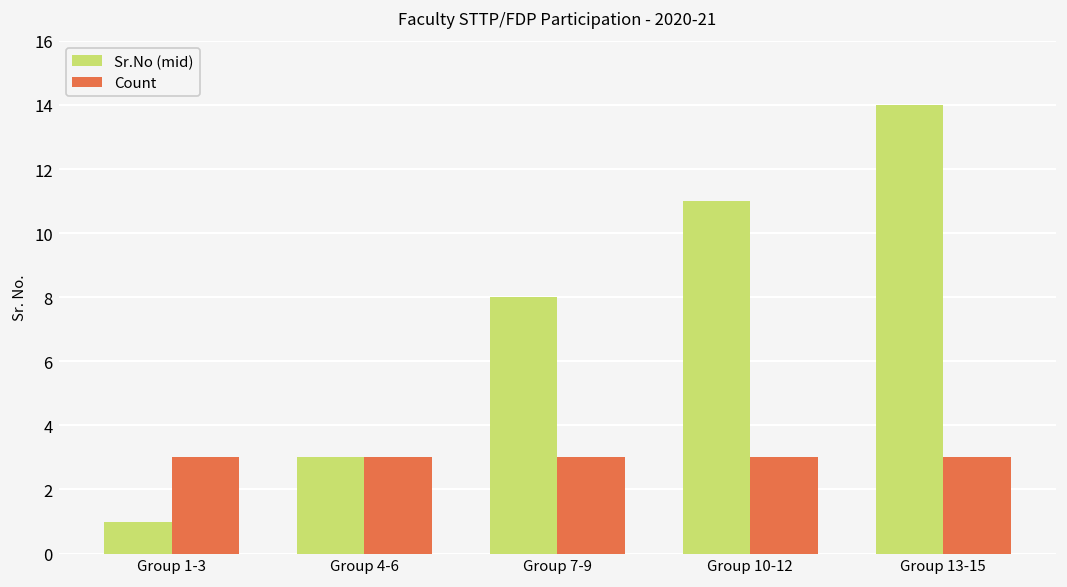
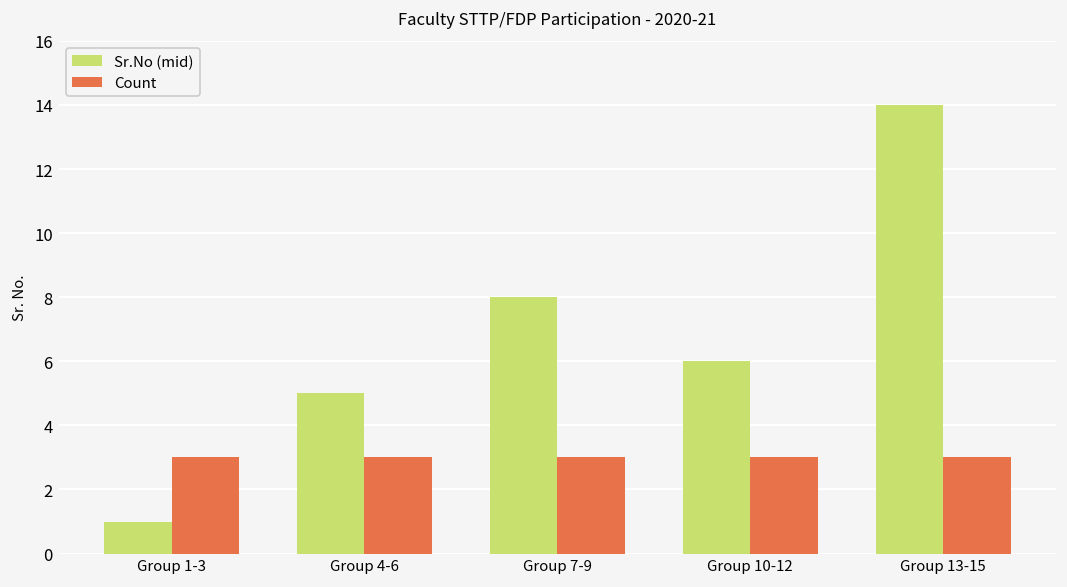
  {
    "Sr.No (mid)": {
      "Group 1-3": 1,
-     "Group 4-6": 3,
+     "Group 4-6": 5,
      "Group 7-9": 8,
-     "Group 10-12": 11,
+     "Group 10-12": 6,
      "Group 13-15": 14
    },
    "Count": {
      "Group 1-3": 3,
      "Group 4-6": 3,
      "Group 7-9": 3,
      "Group 10-12": 3,
      "Group 13-15": 3
    }
  }
